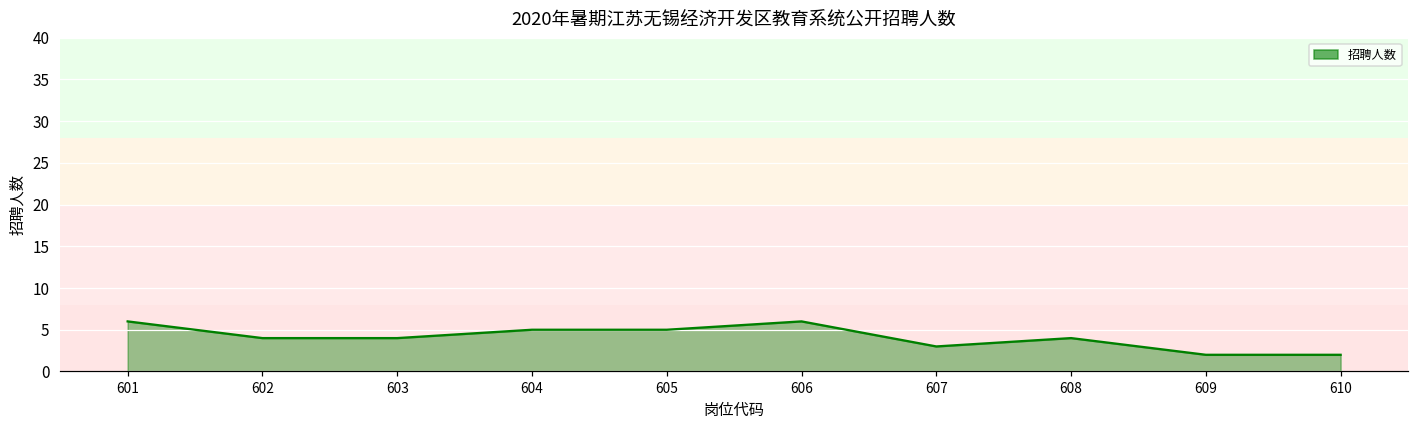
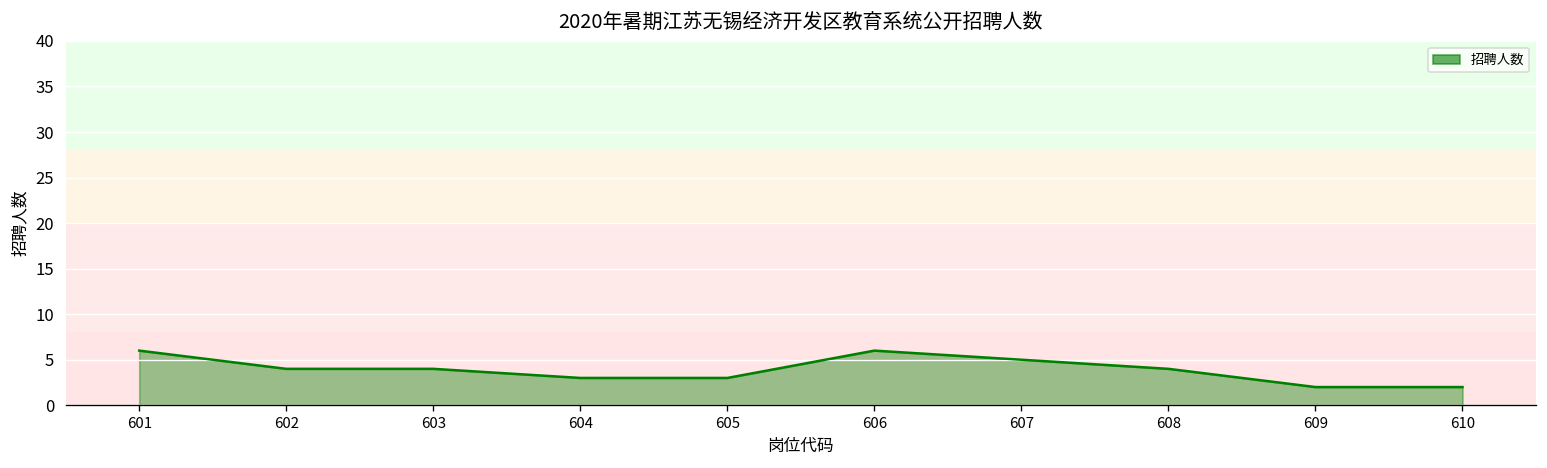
  {
    "601": 6,
    "602": 4,
    "603": 4,
-   "604": 5,
-   "605": 5,
+   "604": 3,
+   "605": 3,
    "606": 6,
-   "607": 3,
+   "607": 5,
    "608": 4,
    "609": 2,
    "610": 2
  }
